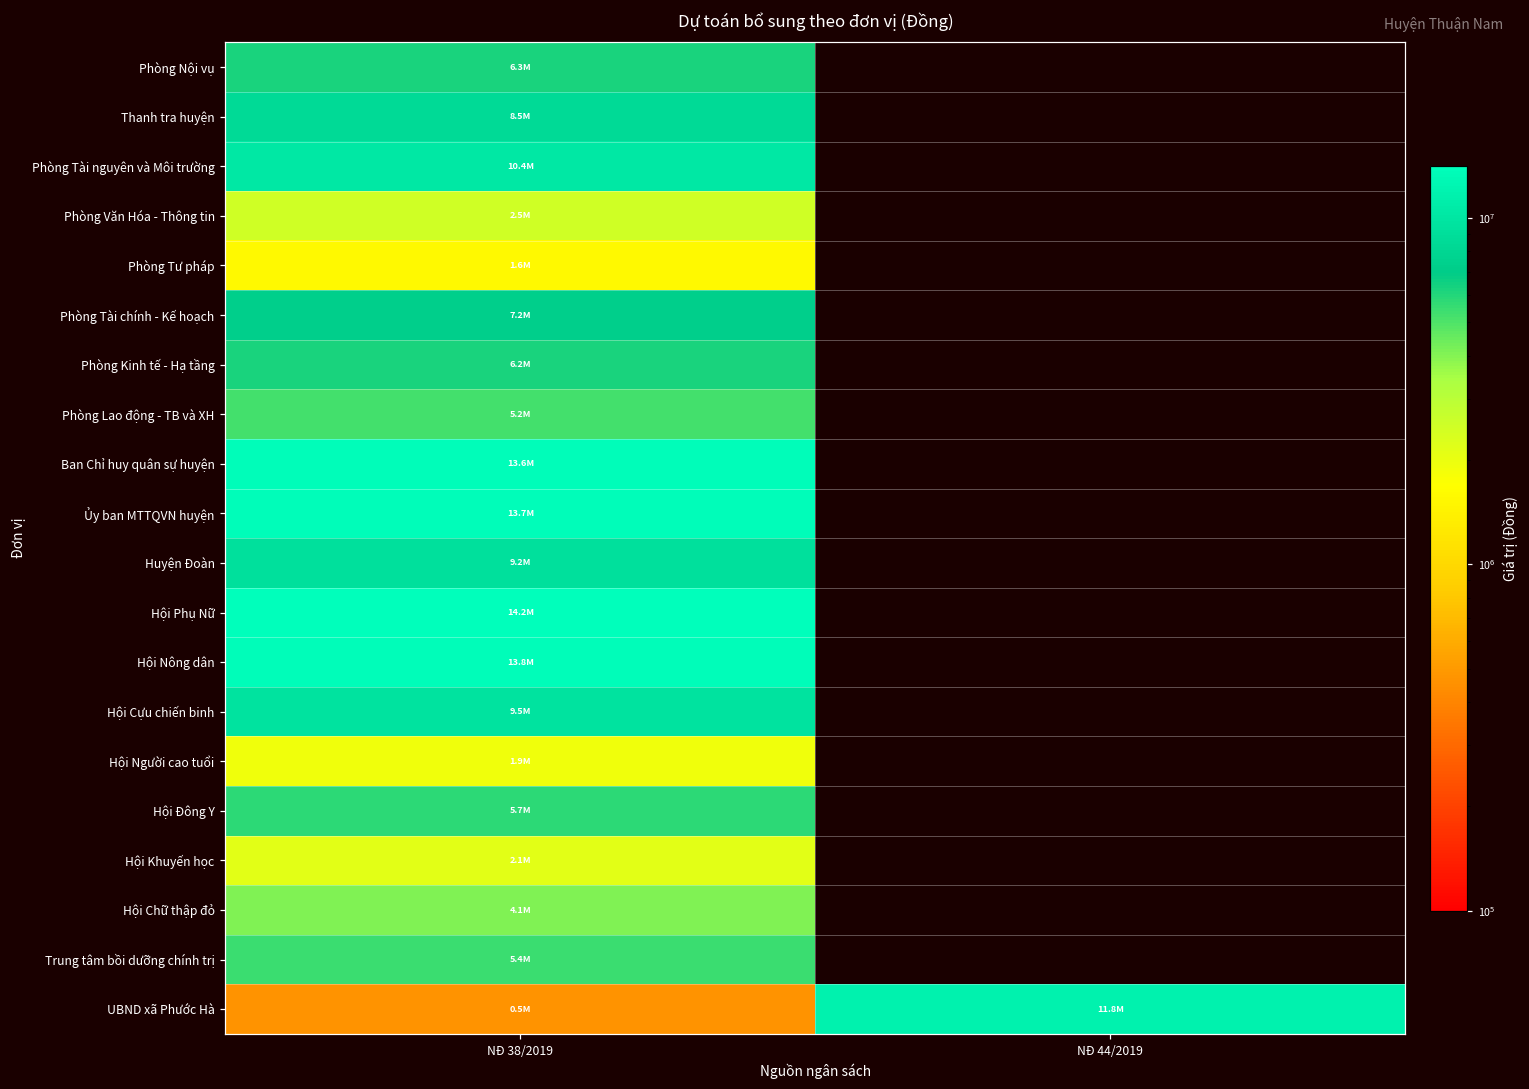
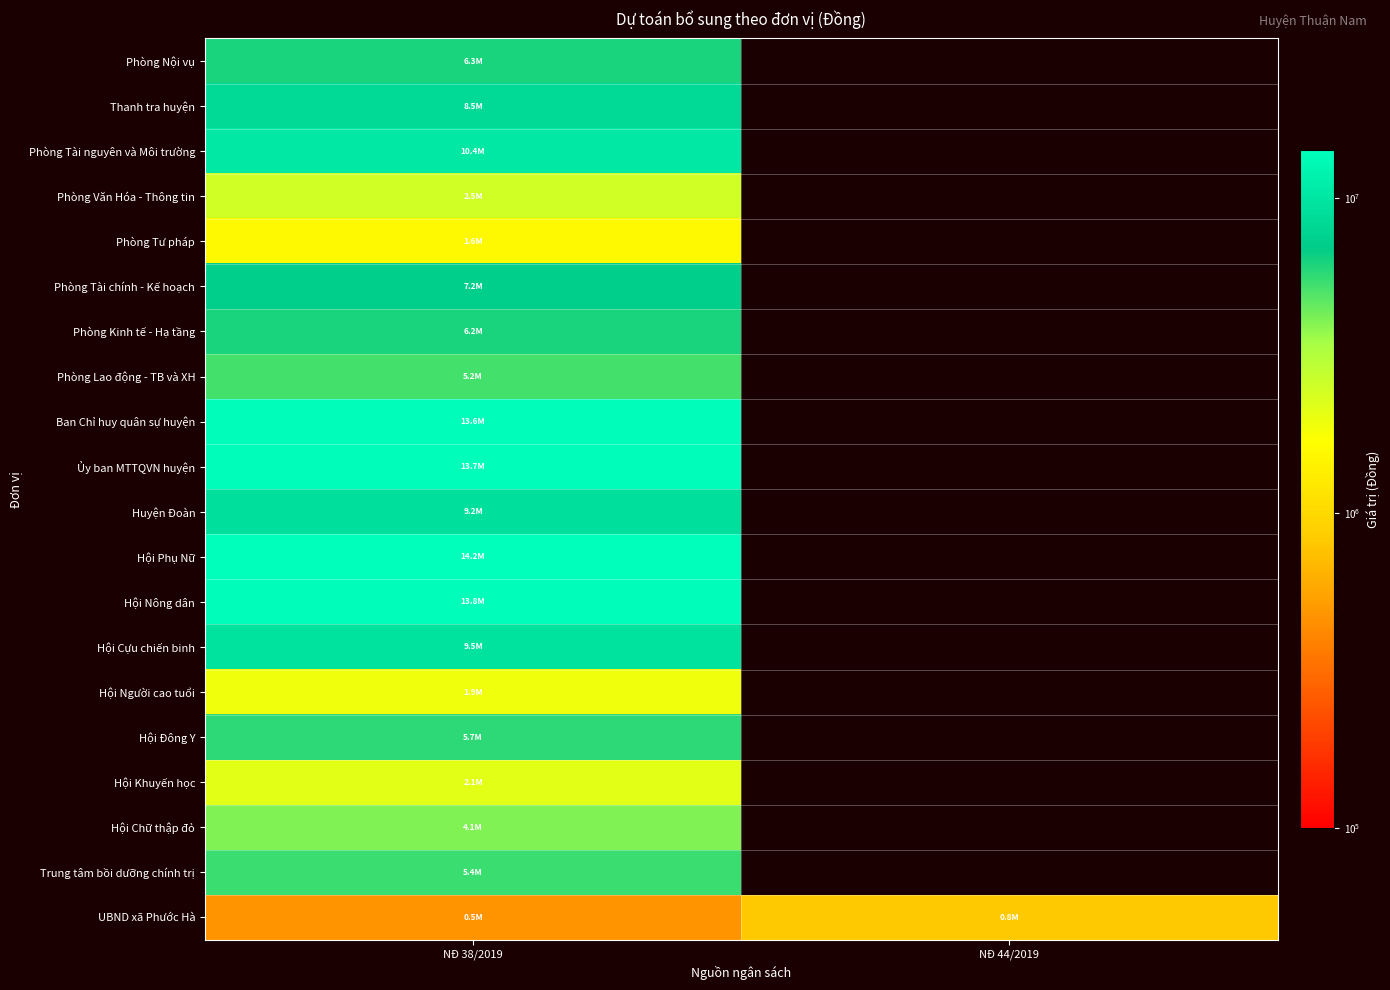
  {
    "Phòng Nội vụ": {
      "NĐ 38/2019": "6.3M"
    },
    "Thanh tra huyện": {
      "NĐ 38/2019": "8.5M"
    },
    "Phòng Tài nguyên và Môi trường": {
      "NĐ 38/2019": "10.4M"
    },
    "Phòng Văn Hóa - Thông tin": {
      "NĐ 38/2019": "2.5M"
    },
    "Phòng Tư pháp": {
      "NĐ 38/2019": "1.6M"
    },
    "Phòng Tài chính - Kế hoạch": {
      "NĐ 38/2019": "7.2M"
    },
    "Phòng Kinh tế - Hạ tầng": {
      "NĐ 38/2019": "6.2M"
    },
    "Phòng Lao động - TB và XH": {
      "NĐ 38/2019": "5.2M"
    },
    "Ban Chỉ huy quân sự huyện": {
      "NĐ 38/2019": "13.6M"
    },
    "Ủy ban MTTQVN huyện": {
      "NĐ 38/2019": "13.7M"
    },
    "Huyện Đoàn": {
      "NĐ 38/2019": "9.2M"
    },
    "Hội Phụ Nữ": {
      "NĐ 38/2019": "14.2M"
    },
    "Hội Nông dân": {
      "NĐ 38/2019": "13.8M"
    },
    "Hội Cựu chiến binh": {
      "NĐ 38/2019": "9.5M"
    },
    "Hội Người cao tuổi": {
      "NĐ 38/2019": "1.9M"
    },
    "Hội Đông Y": {
      "NĐ 38/2019": "5.7M"
    },
    "Hội Khuyến học": {
      "NĐ 38/2019": "2.1M"
    },
    "Hội Chữ thập đỏ": {
      "NĐ 38/2019": "4.1M"
    },
    "Trung tâm bồi dưỡng chính trị": {
      "NĐ 38/2019": "5.4M"
    },
    "UBND xã Phước Hà": {
      "NĐ 38/2019": "0.5M",
-     "NĐ 44/2019": "11.8M"
+     "NĐ 44/2019": "0.8M"
    }
  }
